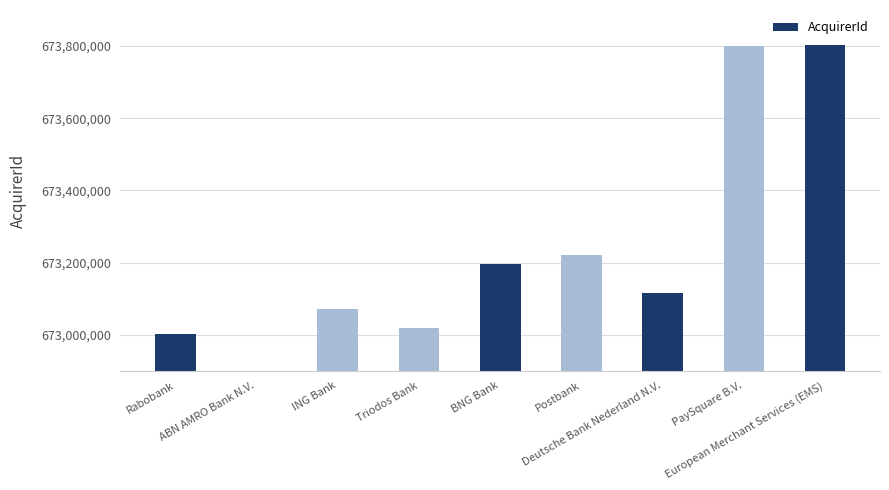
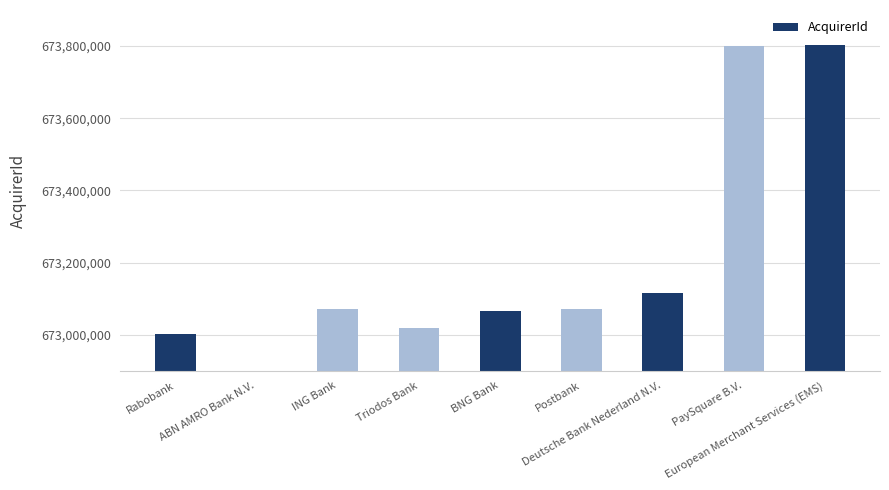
  {
    "Rabobank": "673,000,000",
    "ING Bank": "673,070,000",
    "Triodos Bank": "673,020,000",
-   "BNG Bank": "673,200,000",
-   "Postbank": "673,220,000",
+   "BNG Bank": "673,070,000",
+   "Postbank": "673,070,000",
    "Deutsche Bank Nederland N.V.": "673,120,000",
    "PaySquare B.V.": "673,800,000",
    "European Merchant Services (EMS)": "673,800,000"
  }
